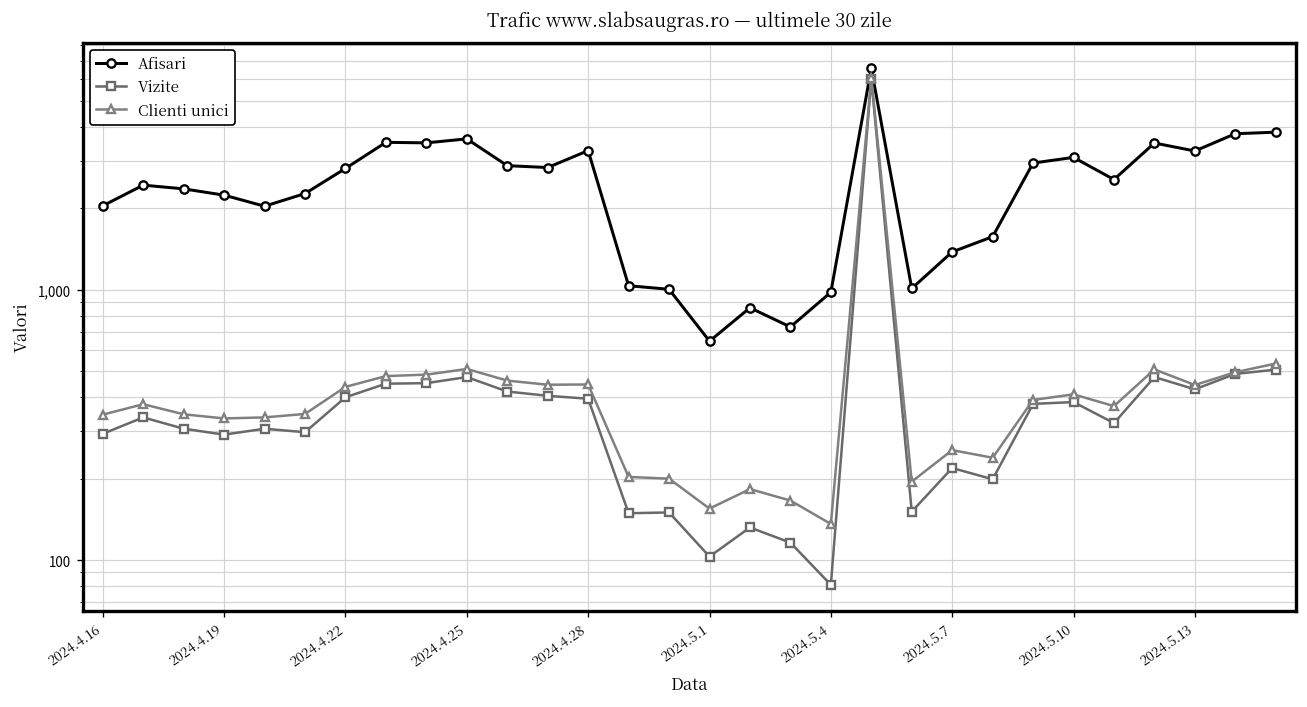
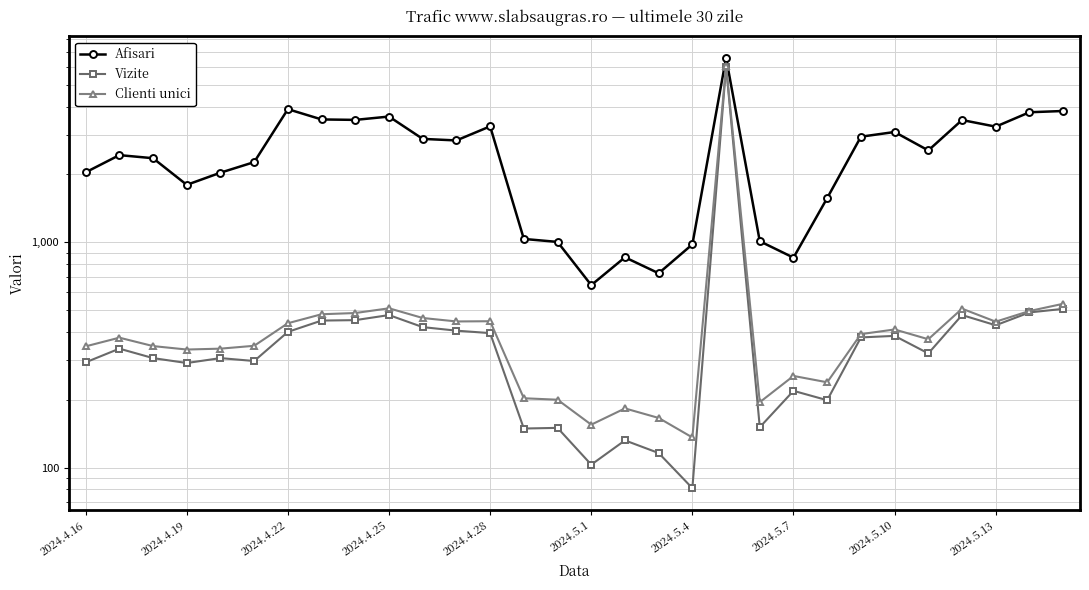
  {
    "Afisari": {
      "2024.4.16": "2,000",
-     "2024.4.19": "2,200",
-     "2024.4.22": "2,800",
+     "2024.4.19": "1,800",
+     "2024.4.22": "3,900",
      "2024.4.25": "3,600",
      "2024.4.28": "3,300",
      "2024.5.1": "650",
      "2024.5.4": "980",
-     "2024.5.7": "1,400",
+     "2024.5.7": "850",
      "2024.5.10": "3,100",
      "2024.5.13": "3,300"
    }
  }
